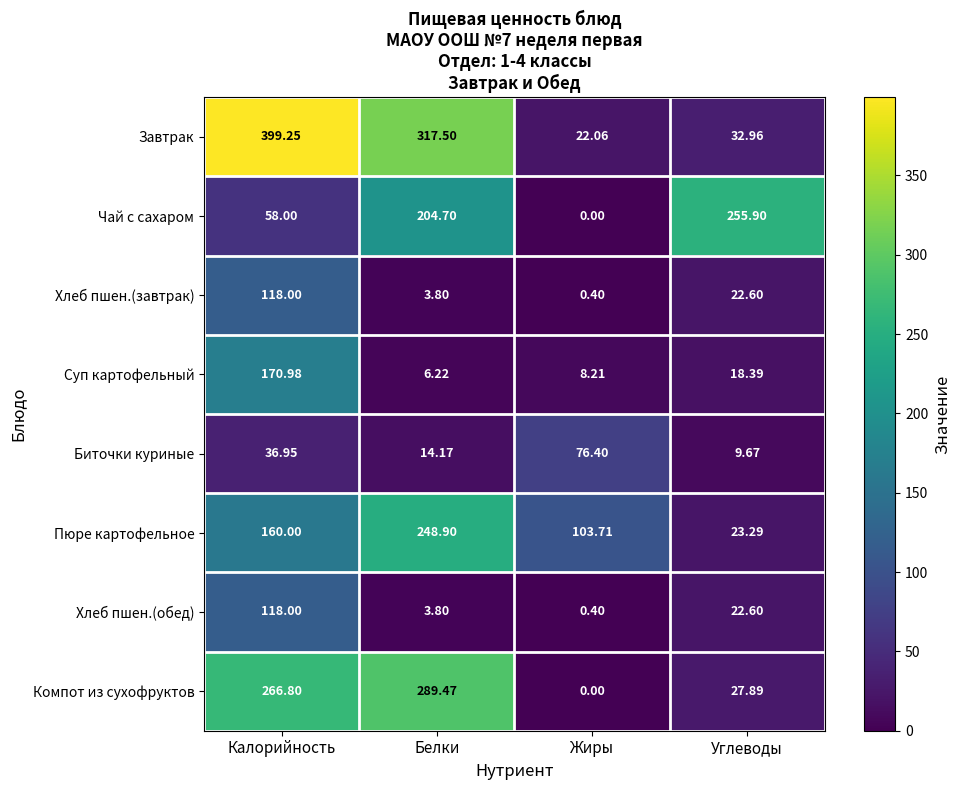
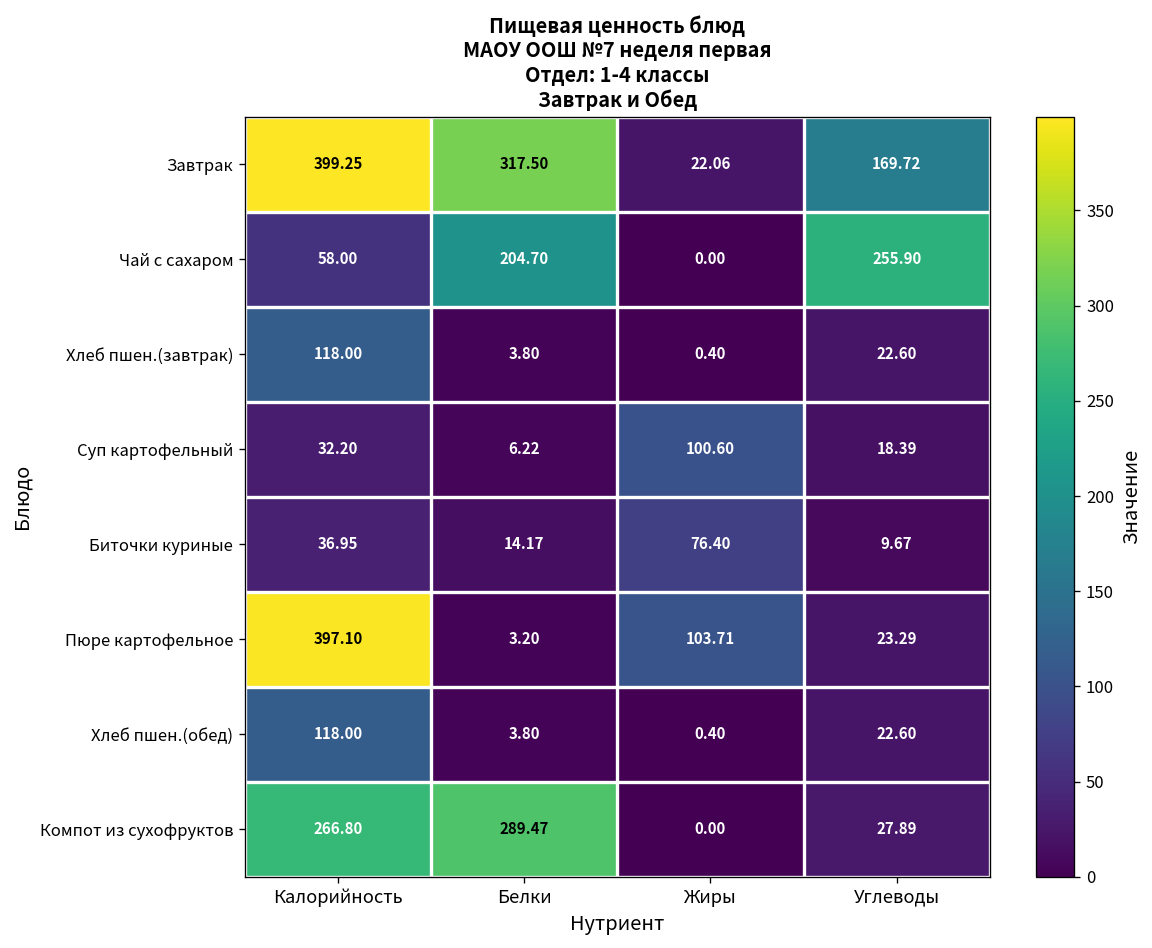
  {
    "Завтрак": {
      "Калорийность": 399.25,
      "Белки": 317.50,
      "Жиры": 22.06,
-     "Углеводы": 32.96
+     "Углеводы": 169.72
    },
    "Чай с сахаром": {
      "Калорийность": 58.00,
      "Белки": 204.70,
      "Жиры": 0.00,
      "Углеводы": 255.90
    },
    "Хлеб пшен.(завтрак)": {
      "Калорийность": 118.00,
      "Белки": 3.80,
      "Жиры": 0.40,
      "Углеводы": 22.60
    },
    "Суп картофельный": {
-     "Калорийность": 170.98,
+     "Калорийность": 32.20,
      "Белки": 6.22,
-     "Жиры": 8.21,
+     "Жиры": 100.60,
      "Углеводы": 18.39
    },
    "Биточки куриные": {
      "Калорийность": 36.95,
      "Белки": 14.17,
      "Жиры": 76.40,
      "Углеводы": 9.67
    },
    "Пюре картофельное": {
-     "Калорийность": 160.00,
-     "Белки": 248.90,
+     "Калорийность": 397.10,
+     "Белки": 3.20,
      "Жиры": 103.71,
      "Углеводы": 23.29
    },
    "Хлеб пшен.(обед)": {
      "Калорийность": 118.00,
      "Белки": 3.80,
      "Жиры": 0.40,
      "Углеводы": 22.60
    },
    "Компот из сухофруктов": {
      "Калорийность": 266.80,
      "Белки": 289.47,
      "Жиры": 0.00,
      "Углеводы": 27.89
    }
  }
